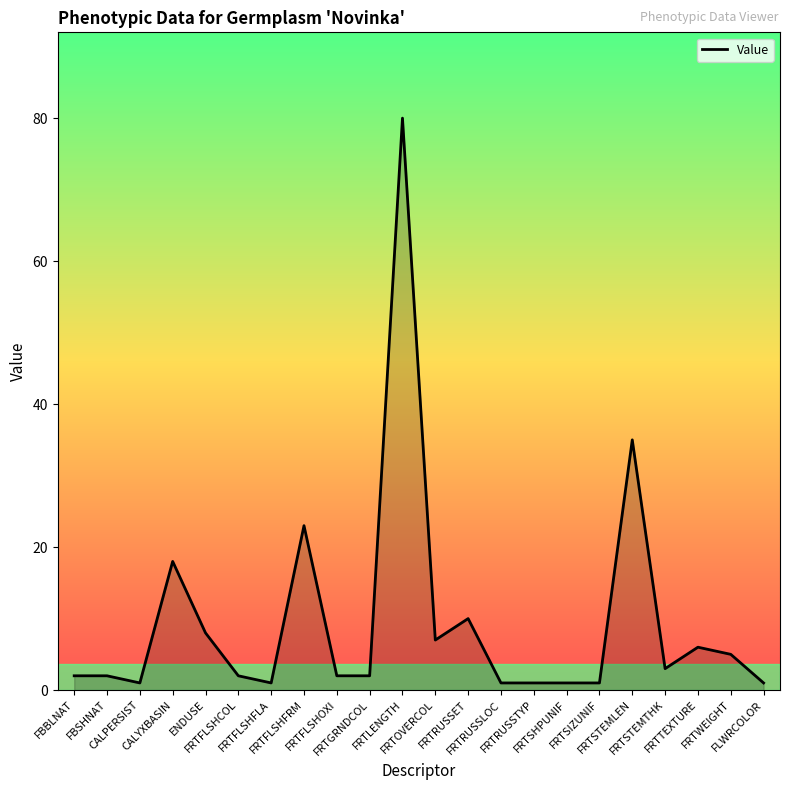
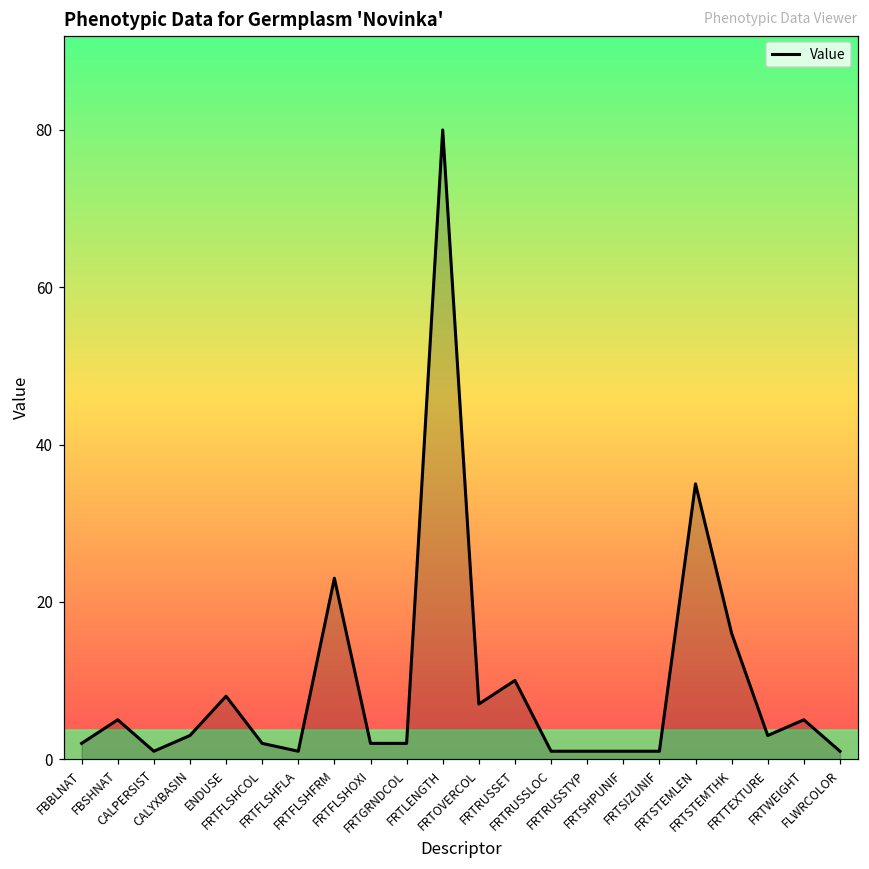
  {
    "Value": {
      "FBBLNAT": 2,
-     "FBSHNAT": 2,
+     "FBSHNAT": 5,
      "CALPERSIST": 1,
-     "CALYXBASIN": 18,
+     "CALYXBASIN": 3,
      "ENDUSE": 8,
      "FRTFLSHCOL": 2,
      "FRTFLSHFLA": 1,
      "FRTFLSHFRM": 23,
      "FRTFLSHOXI": 2,
      "FRTGRNDCOL": 2,
      "FRTLENGTH": 80,
      "FRTOVERCOL": 7,
      "FRTRUSSET": 10,
      "FRTRUSSLOC": 1,
      "FRTRUSSTYP": 1,
      "FRTSHPUNIF": 1,
      "FRTSIZUNIF": 1,
      "FRTSTEMLEN": 35,
-     "FRTSTEMTHK": 3,
-     "FRTTEXTURE": 6,
+     "FRTSTEMTHK": 16,
+     "FRTTEXTURE": 3,
      "FRTWEIGHT": 5,
      "FLWRCOLOR": 1
    }
  }
